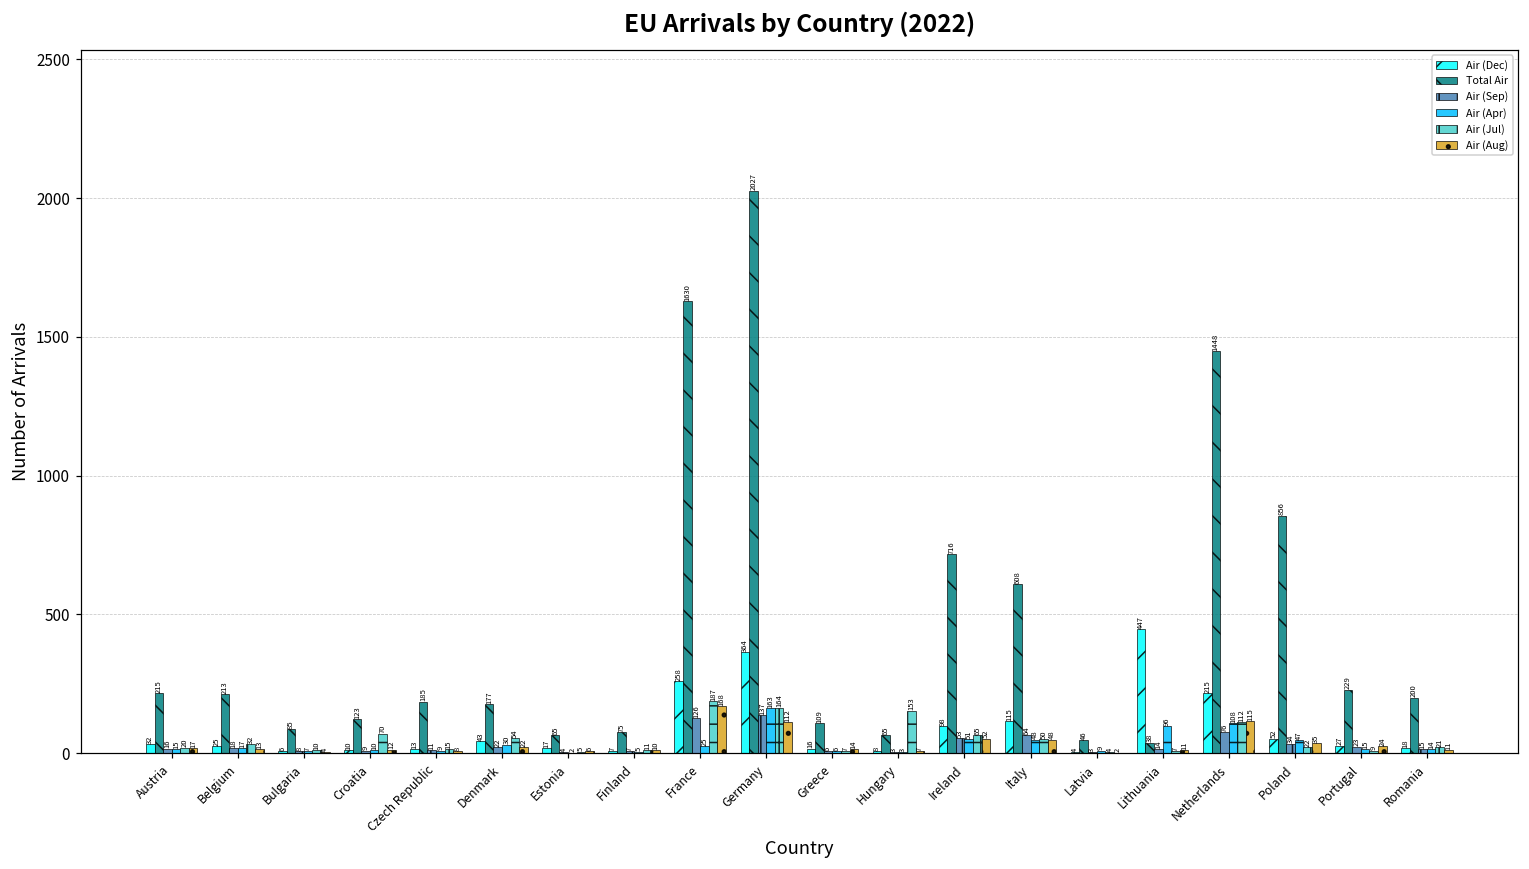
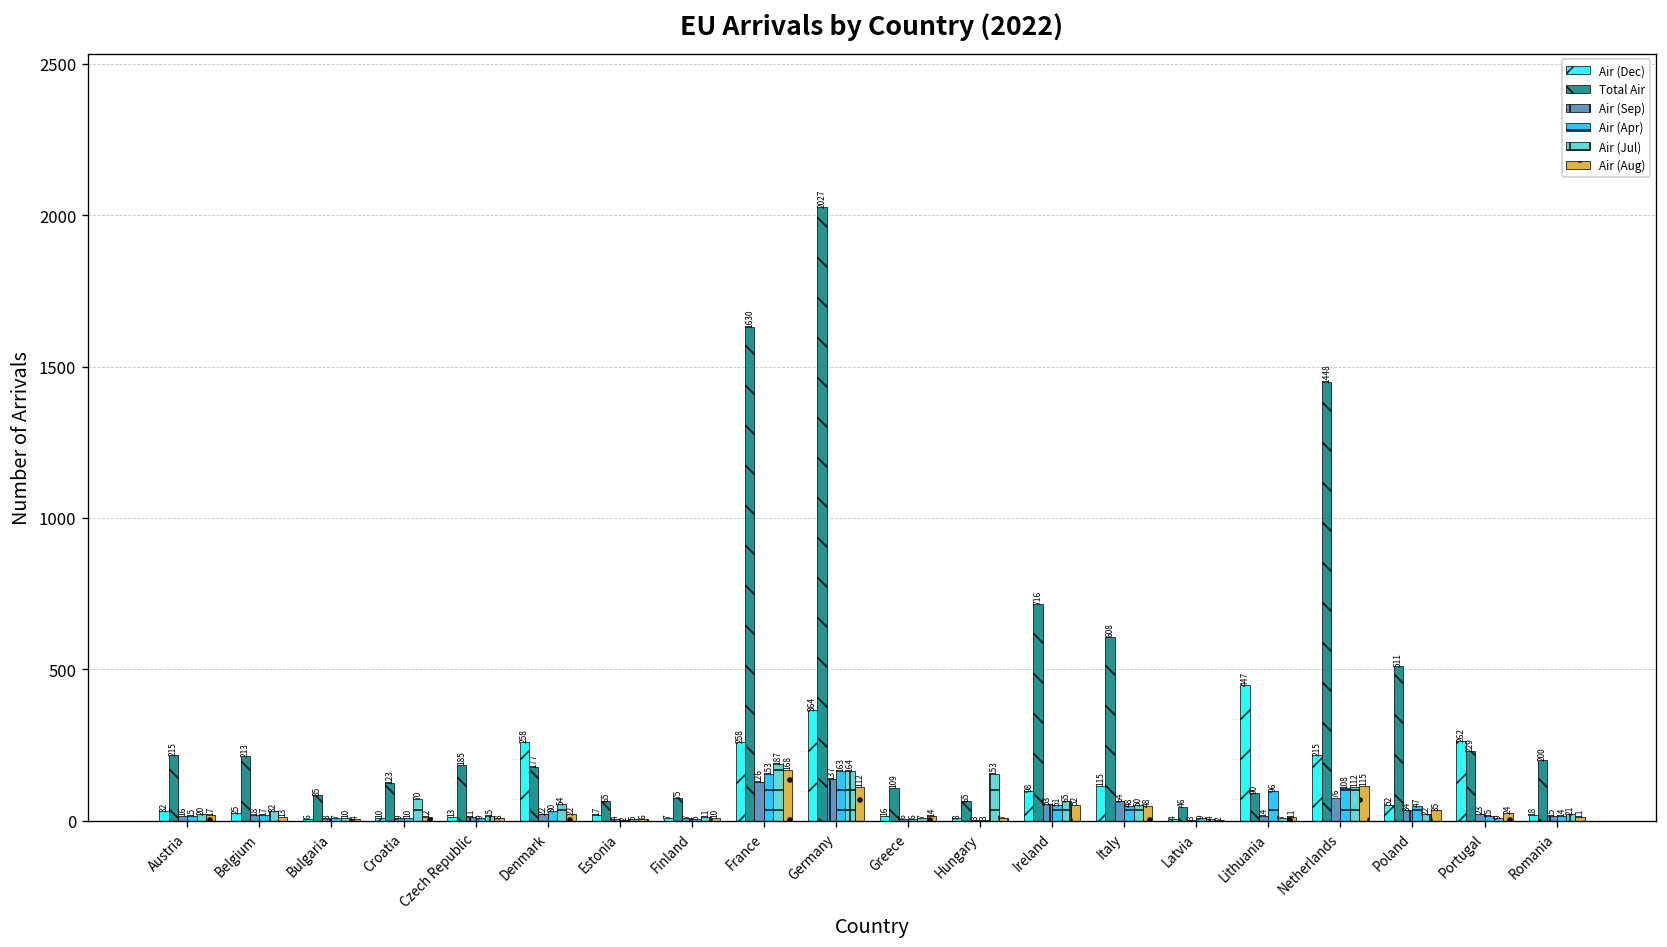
  {
    "Air (Dec)": {
      "Austria": 32,
      "Belgium": 25,
      "Bulgaria": 6,
      "Croatia": 10,
      "Czech Republic": 13,
-     "Denmark": 43,
+     "Denmark": 258,
      "Estonia": 17,
      "Finland": 7,
      "France": 258,
      "Germany": 364,
      "Greece": 16,
      "Hungary": 8,
      "Ireland": 98,
      "Italy": 115,
      "Latvia": 4,
      "Lithuania": 447,
      "Netherlands": 215,
      "Poland": 52,
-     "Portugal": 27,
+     "Portugal": 262,
      "Romania": 18
    },
    "Total Air": {
      "Austria": 215,
      "Belgium": 213,
      "Bulgaria": 85,
      "Croatia": 123,
      "Czech Republic": 185,
      "Denmark": 177,
      "Estonia": 65,
      "Finland": 75,
      "France": 1630,
      "Germany": 2027,
      "Greece": 109,
      "Hungary": 65,
      "Ireland": 716,
      "Italy": 608,
      "Latvia": 46,
-     "Lithuania": 38,
+     "Lithuania": 90,
      "Netherlands": 1448,
-     "Poland": 856,
+     "Poland": 511,
      "Portugal": 229,
      "Romania": 200
    },
    "Air (Sep)": {
      "Austria": 16,
      "Belgium": 18,
      "Bulgaria": 8,
      "Croatia": 9,
      "Czech Republic": 11,
      "Denmark": 22,
      "Estonia": 4,
      "Finland": 7,
      "France": 126,
      "Germany": 137,
      "Greece": 6,
      "Hungary": 3,
      "Ireland": 53,
      "Italy": 64,
      "Latvia": 3,
      "Lithuania": 14,
      "Netherlands": 76,
      "Poland": 34,
      "Portugal": 23,
      "Romania": 15
    },
    "Air (Apr)": {
      "Austria": 15,
      "Belgium": 17,
      "Bulgaria": 7,
      "Croatia": 10,
      "Czech Republic": 9,
      "Denmark": 30,
      "Estonia": 2,
      "Finland": 5,
-     "France": 25,
+     "France": 153,
      "Germany": 163,
      "Greece": 6,
      "Hungary": 3,
      "Ireland": 51,
      "Italy": 48,
      "Latvia": 9,
      "Lithuania": 96,
      "Netherlands": 108,
      "Poland": 47,
      "Portugal": 15,
      "Romania": 14
    },
    "Air (Jul)": {
      "Austria": 20,
      "Belgium": 32,
      "Bulgaria": 10,
      "Croatia": 70,
      "Czech Republic": 15,
      "Denmark": 54,
      "Estonia": 5,
      "Finland": 11,
      "France": 187,
      "Germany": 164,
      "Greece": 7,
      "Hungary": 153,
      "Ireland": 65,
      "Italy": 50,
      "Latvia": 4,
      "Lithuania": 7,
      "Netherlands": 112,
      "Poland": 22,
      "Portugal": 9,
      "Romania": 21
    },
    "Air (Aug)": {
      "Austria": 17,
      "Belgium": 13,
      "Bulgaria": 4,
      "Croatia": 12,
      "Czech Republic": 8,
      "Denmark": 22,
      "Estonia": 6,
      "Finland": 10,
      "France": 168,
      "Germany": 112,
      "Greece": 14,
      "Hungary": 7,
      "Ireland": 52,
      "Italy": 48,
      "Latvia": 2,
      "Lithuania": 11,
      "Netherlands": 115,
      "Poland": 35,
      "Portugal": 24,
      "Romania": 11
    }
  }
